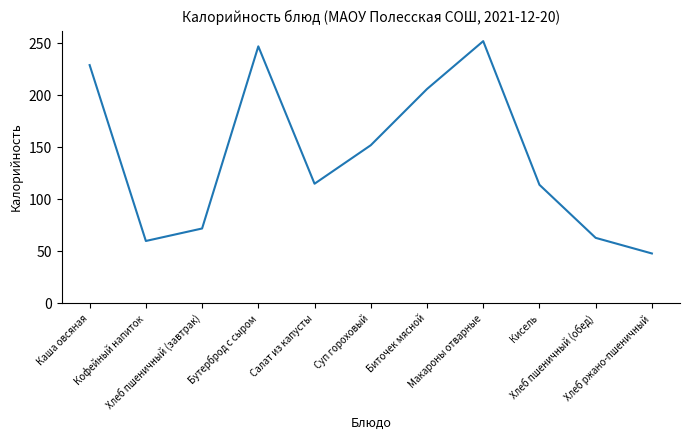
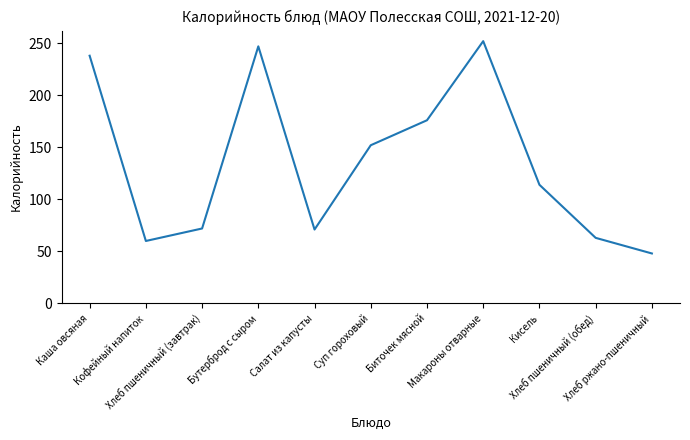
  {
-   "Каша овсяная": 229,
+   "Каша овсяная": 238,
    "Кофейный напиток": 60,
    "Хлеб пшеничный (завтрак)": 72,
    "Бутерброд с сыром": 247,
-   "Салат из капусты": 115,
+   "Салат из капусты": 71,
    "Суп гороховый": 152,
-   "Биточек мясной": 206,
+   "Биточек мясной": 176,
    "Макароны отварные": 252,
    "Кисель": 114,
    "Хлеб пшеничный (обед)": 63,
    "Хлеб ржано-пшеничный": 48
  }
